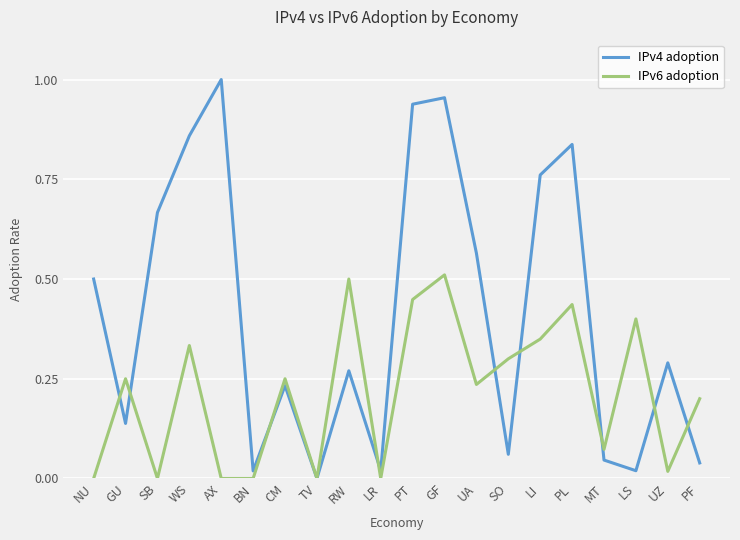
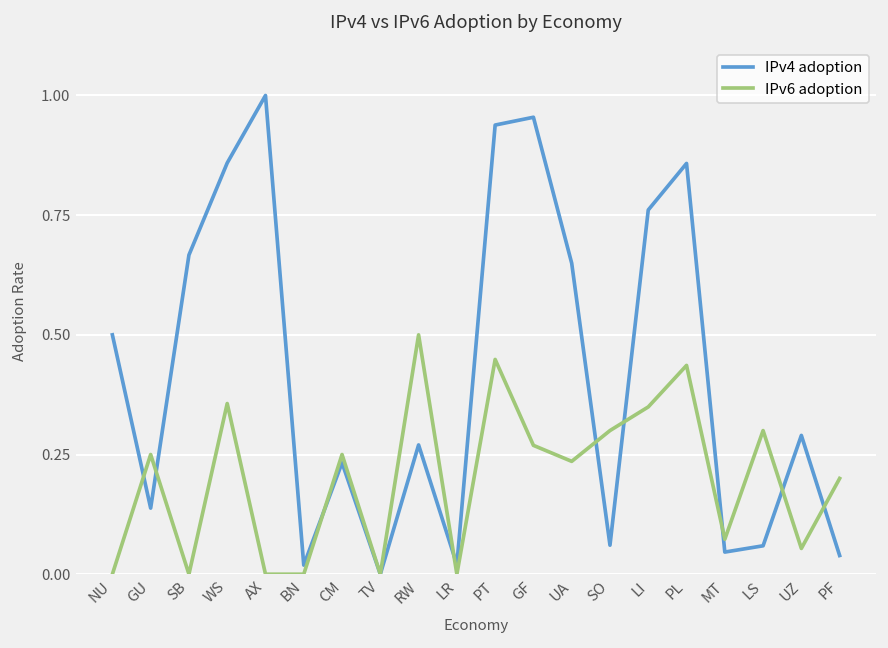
  {
    "IPv4 adoption": {
      "NU": 0.50,
      "GU": 0.14,
      "SB": 0.67,
      "WS": 0.86,
      "AX": 1.00,
      "BN": 0.02,
      "CM": 0.23,
      "RW": 0.27,
      "LR": 0.02,
      "PT": 0.94,
      "GF": 0.95,
-     "UA": 0.56,
+     "UA": 0.65,
      "SO": 0.06,
      "LI": 0.76,
-     "PL": 0.84,
+     "PL": 0.86,
      "MT": 0.05,
-     "LS": 0.02,
+     "LS": 0.06,
      "UZ": 0.29,
      "PF": 0.04
    },
    "IPv6 adoption": {
      "NU": 0.00,
      "GU": 0.25,
      "SB": 0.00,
-     "WS": 0.33,
+     "WS": 0.36,
      "AX": 0.00,
      "BN": 0.00,
      "CM": 0.25,
      "RW": 0.50,
      "LR": 0.00,
      "PT": 0.45,
-     "GF": 0.51,
+     "GF": 0.27,
      "UA": 0.24,
      "SO": 0.30,
      "LI": 0.35,
      "PL": 0.44,
      "MT": 0.07,
-     "LS": 0.4,
-     "UZ": 0.02,
+     "LS": 0.3,
+     "UZ": 0.05,
      "PF": 0.20
    }
  }
